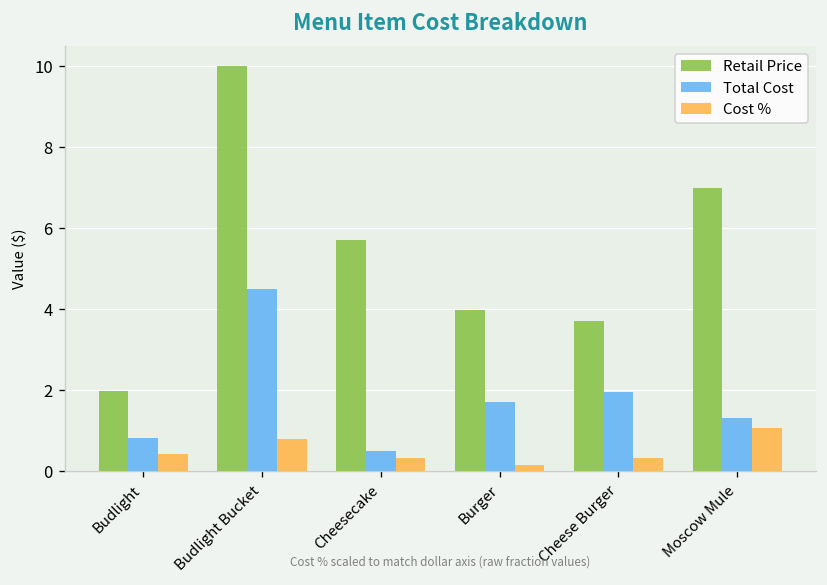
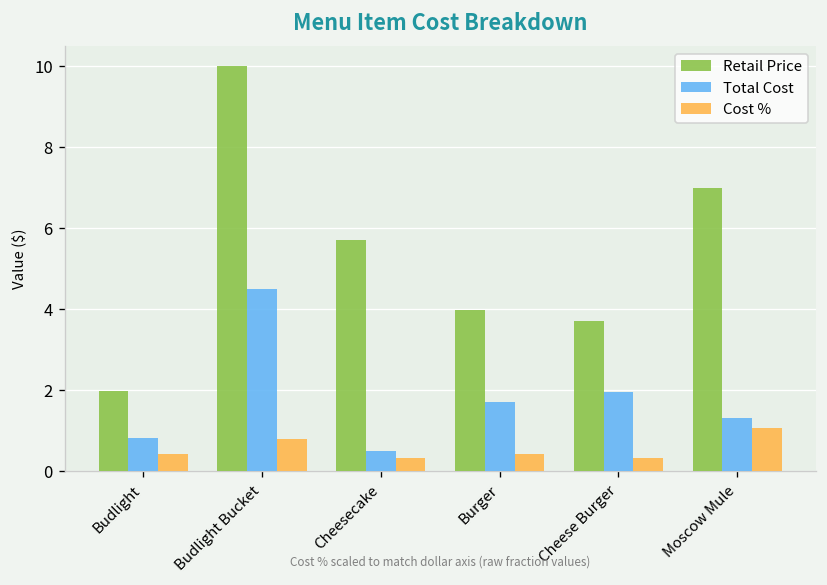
  {
    "Retail Price": {
      "Budlight": 2.0,
      "Budlight Bucket": 10.0,
      "Cheesecake": 5.7,
      "Burger": 4.0,
      "Cheese Burger": 3.7,
      "Moscow Mule": 7.0
    },
    "Total Cost": {
      "Budlight": 0.8,
      "Budlight Bucket": 4.5,
      "Cheesecake": 0.5,
      "Burger": 1.7,
      "Cheese Burger": 2.0,
      "Moscow Mule": 1.3
    },
    "Cost %": {
      "Budlight": 0.4,
      "Budlight Bucket": 0.8,
      "Cheesecake": 0.3,
-     "Burger": 0.1,
+     "Burger": 0.4,
      "Cheese Burger": 0.3,
      "Moscow Mule": 1.1
    }
  }
